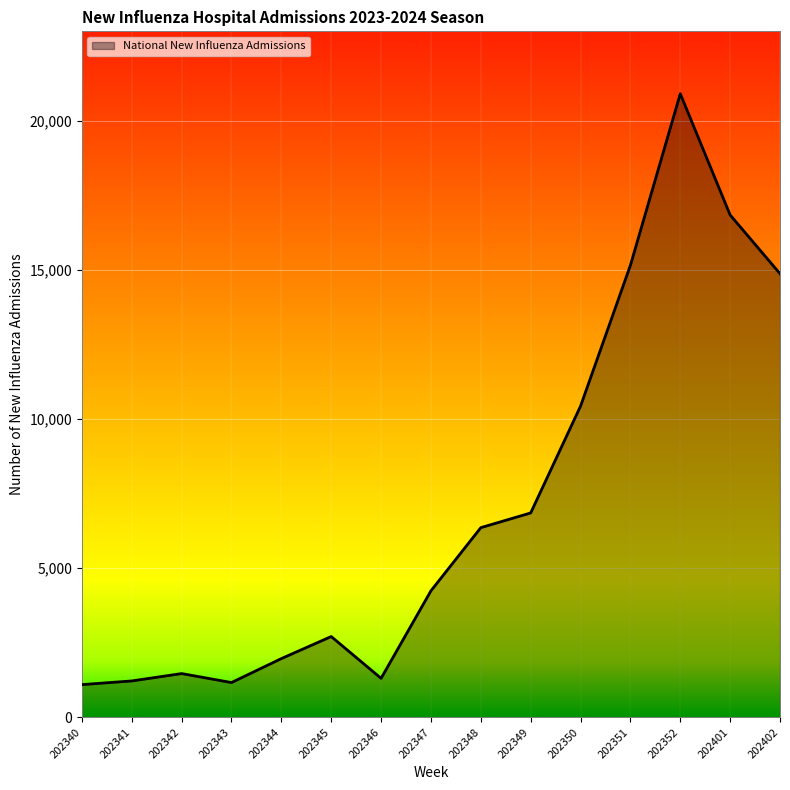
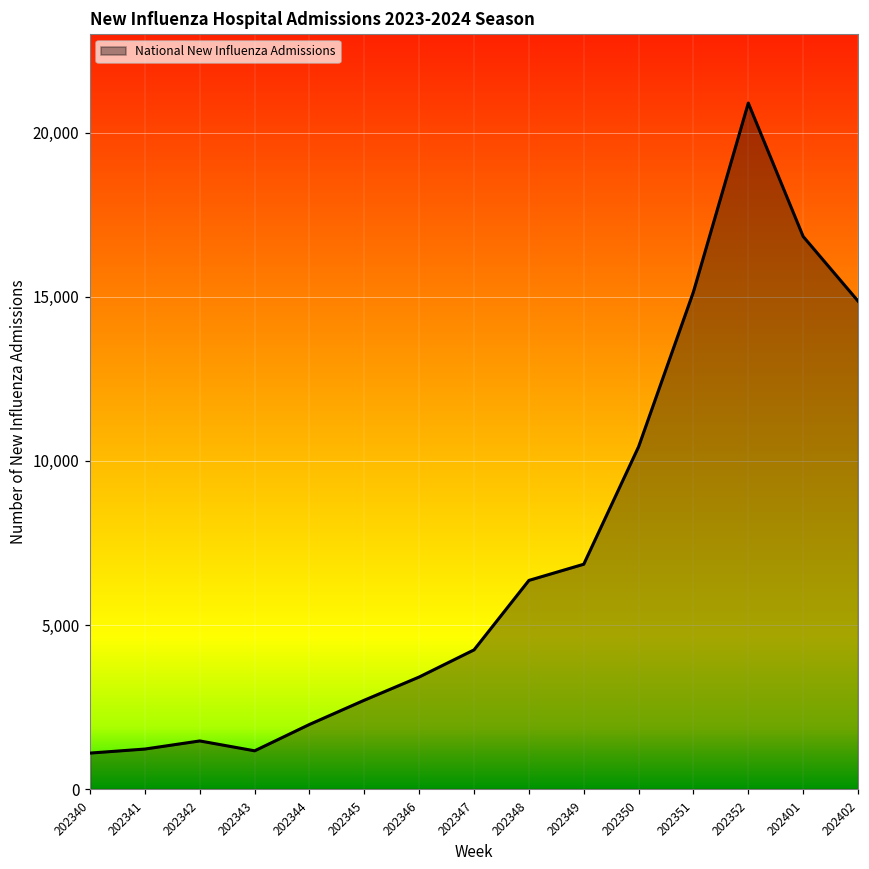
  {
    "202340": "1,100",
    "202341": "1,200",
    "202342": "1,500",
    "202343": "1,200",
    "202344": "2,000",
    "202345": "2,700",
-   "202346": "1,300",
+   "202346": "3,400",
    "202347": "4,200",
    "202348": "6,400",
    "202349": "6,900",
    "202350": "10,400",
    "202351": "15,200",
    "202352": "20,900",
    "202401": "16,800",
    "202402": "14,900"
  }
